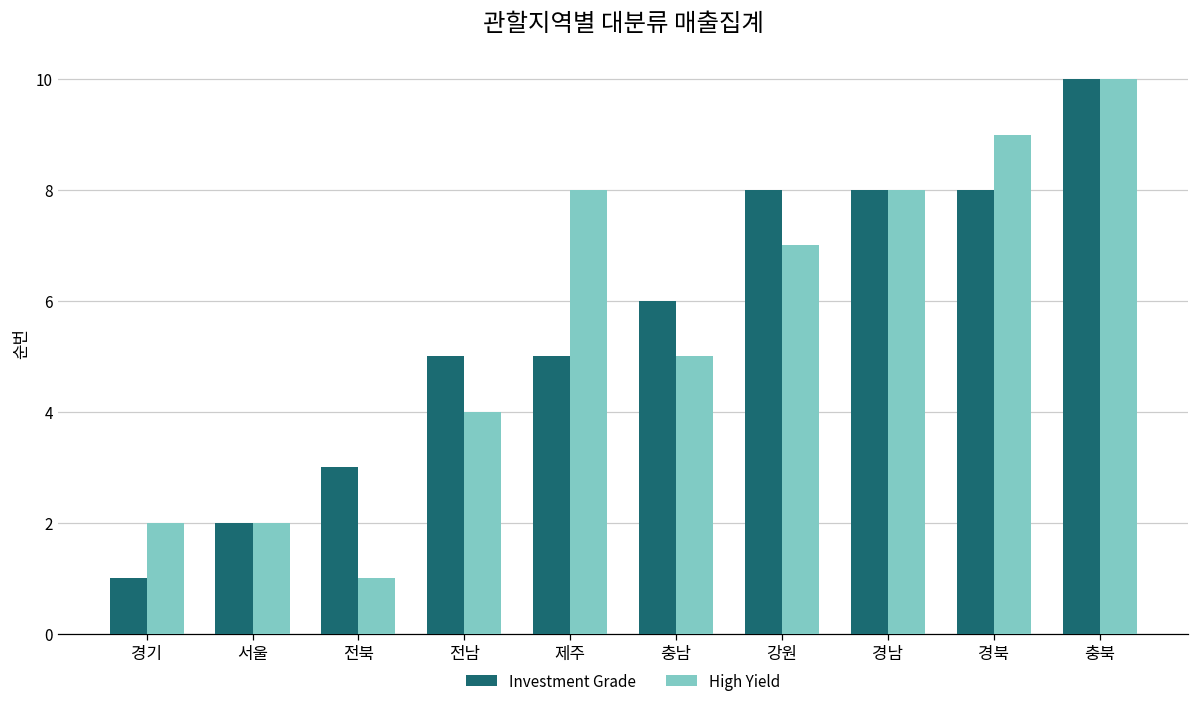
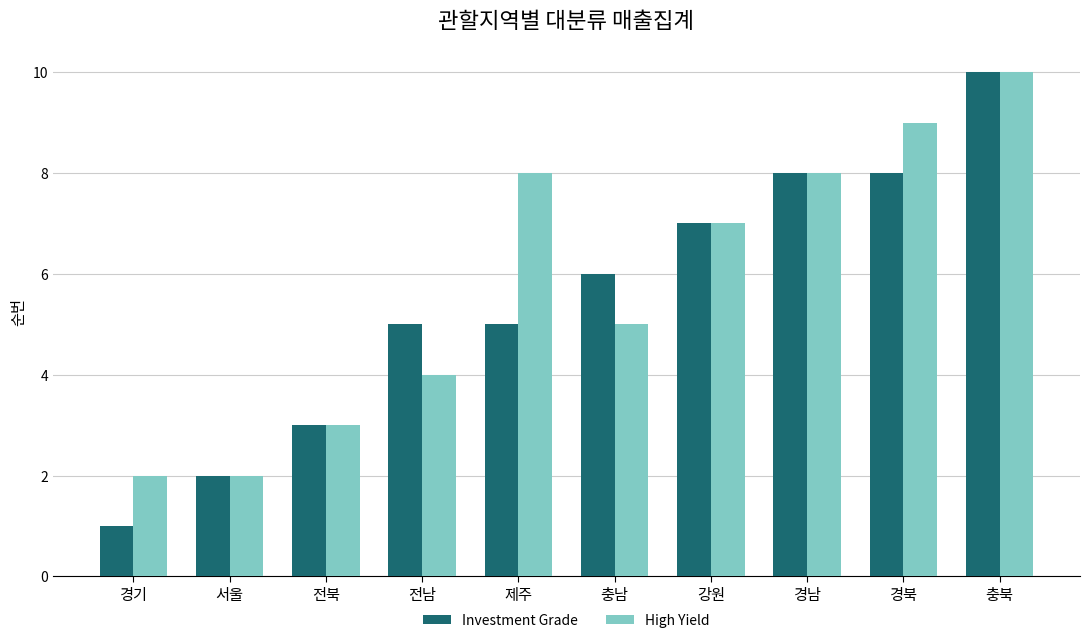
  {
    "Investment Grade": {
      "경기": 1,
      "서울": 2,
      "전북": 3,
      "전남": 5,
      "제주": 5,
      "충남": 6,
-     "강원": 8,
+     "강원": 7,
      "경남": 8,
      "경북": 8,
      "충북": 10
    },
    "High Yield": {
      "경기": 2,
      "서울": 2,
-     "전북": 1,
+     "전북": 3,
      "전남": 4,
      "제주": 8,
      "충남": 5,
      "강원": 7,
      "경남": 8,
      "경북": 9,
      "충북": 10
    }
  }
